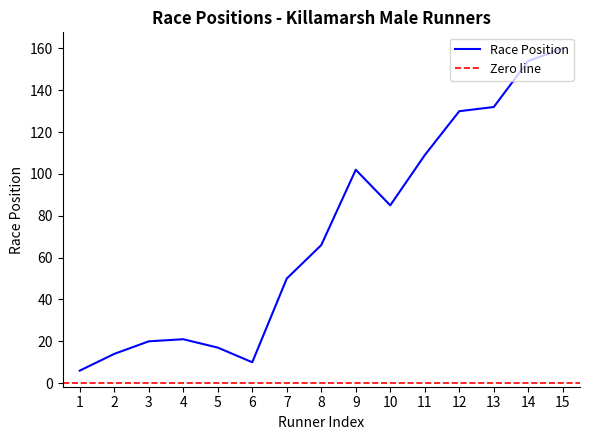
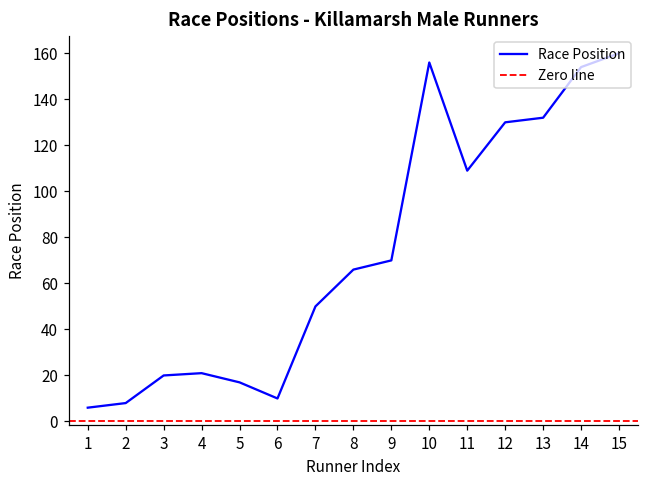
  {
    "1": 6,
-   "2": 14,
+   "2": 8,
    "3": 20,
    "4": 21,
    "5": 17,
    "6": 10,
    "7": 50,
    "8": 66,
-   "9": 102,
-   "10": 85,
+   "9": 70,
+   "10": 156,
    "11": 109,
    "12": 130,
    "13": 132
  }
